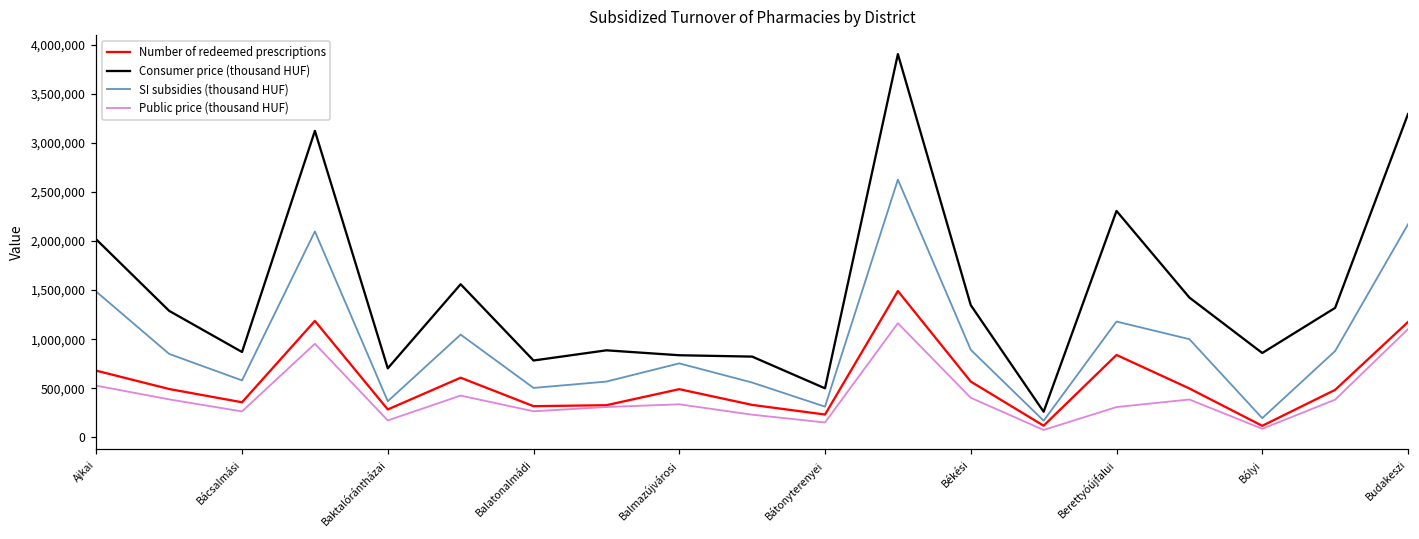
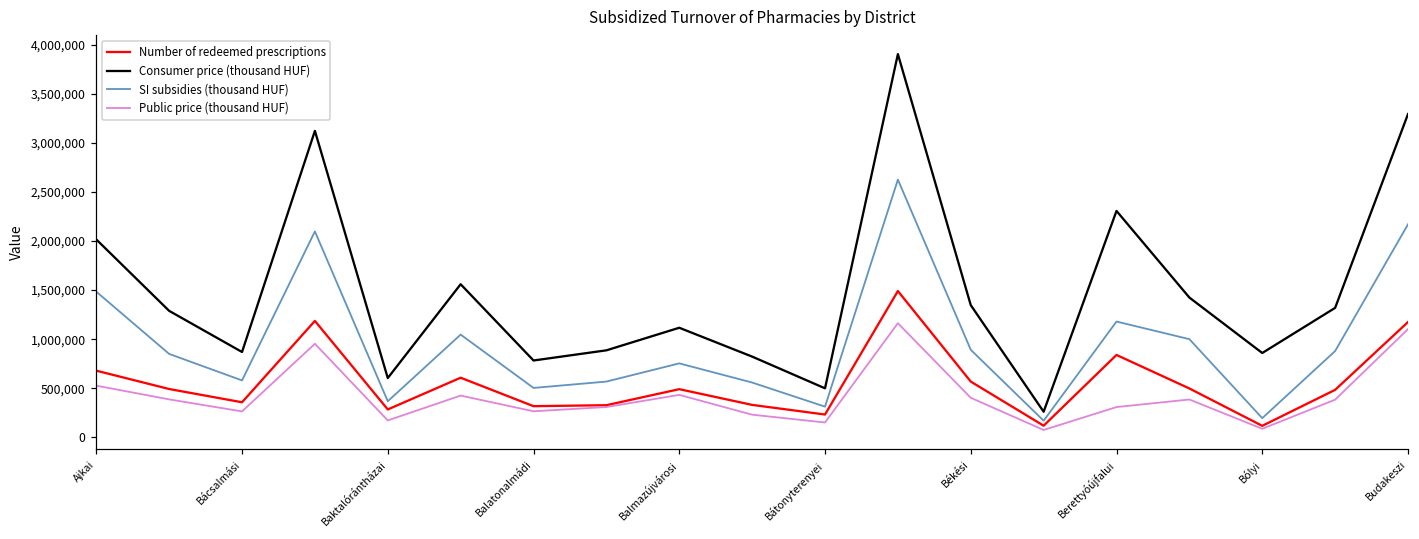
  {
    "Number of redeemed prescriptions": {
      "Ajkai": "700,000",
      "Bácsalmási": "400,000",
      "Baktalórántházai": "300,000",
      "Balatonalmádi": "300,000",
      "Balmazújvárosi": "500,000",
      "Bátonyterenyei": "200,000",
      "Békési": "600,000",
      "Berettyóújfalui": "800,000",
      "Bólyi": "100,000",
      "Budakeszi": "1,200,000"
    },
    "Consumer price (thousand HUF)": {
      "Ajkai": "2,000,000",
      "Bácsalmási": "900,000",
-     "Baktalórántházai": "700,000",
+     "Baktalórántházai": "600,000",
      "Balatonalmádi": "800,000",
-     "Balmazújvárosi": "800,000",
+     "Balmazújvárosi": "1,100,000",
      "Bátonyterenyei": "500,000",
      "Békési": "1,300,000",
      "Berettyóújfalui": "2,300,000",
      "Bólyi": "900,000",
      "Budakeszi": "3,300,000"
    },
    "SI subsidies (thousand HUF)": {
      "Ajkai": "1,500,000",
      "Bácsalmási": "600,000",
      "Baktalórántházai": "400,000",
      "Balatonalmádi": "500,000",
      "Balmazújvárosi": "800,000",
      "Bátonyterenyei": "300,000",
      "Békési": "900,000",
      "Berettyóújfalui": "1,200,000",
      "Bólyi": "200,000",
      "Budakeszi": "2,200,000"
    },
    "Public price (thousand HUF)": {
      "Ajkai": "500,000",
      "Bácsalmási": "300,000",
      "Baktalórántházai": "200,000",
      "Balatonalmádi": "300,000",
-     "Balmazújvárosi": "300,000",
+     "Balmazújvárosi": "400,000",
      "Bátonyterenyei": "200,000",
      "Békési": "400,000",
      "Berettyóújfalui": "300,000",
      "Bólyi": "100,000",
      "Budakeszi": "1,100,000"
    }
  }
